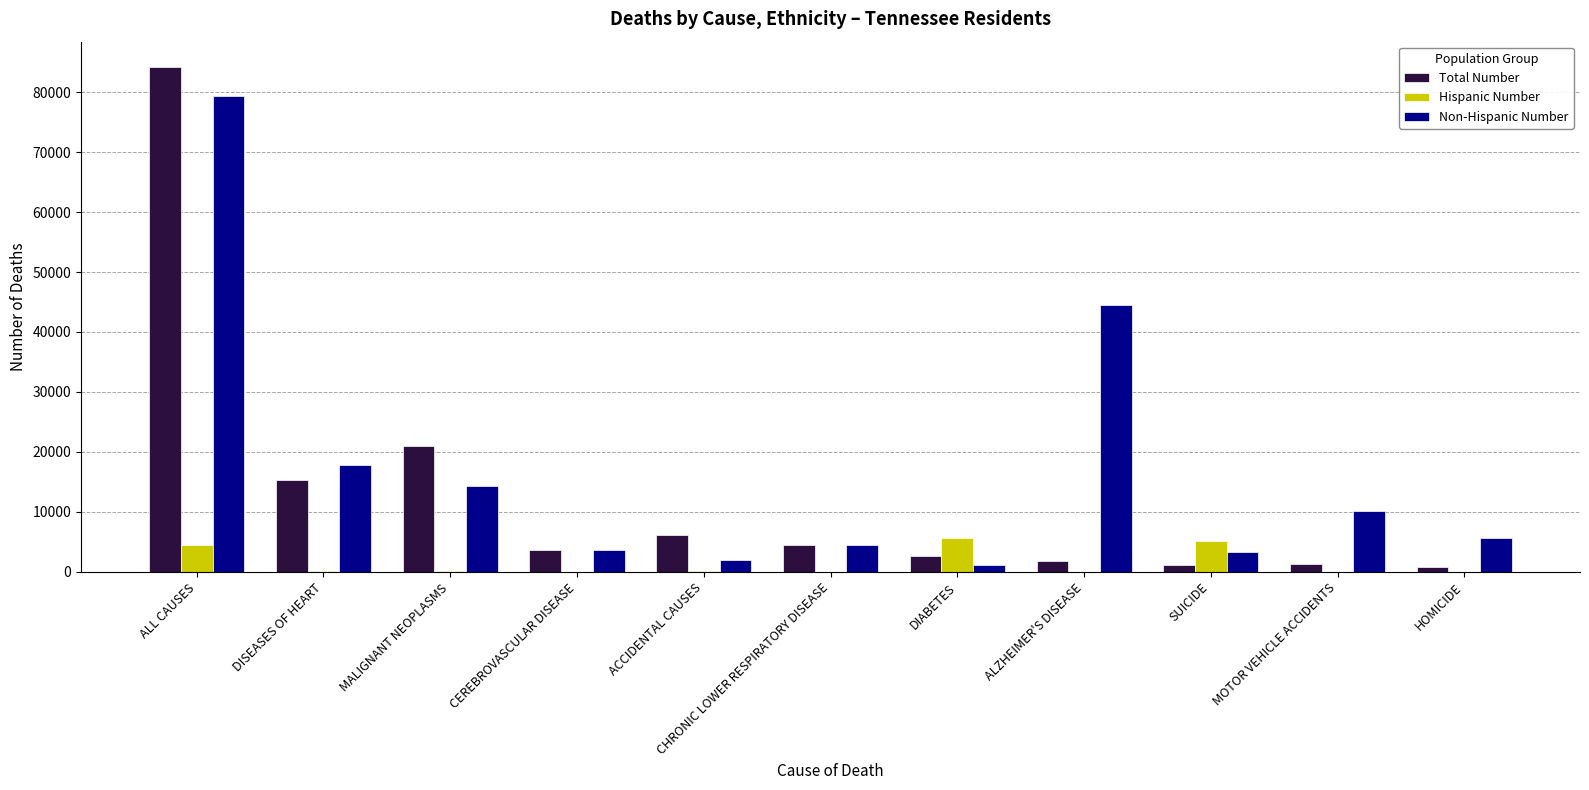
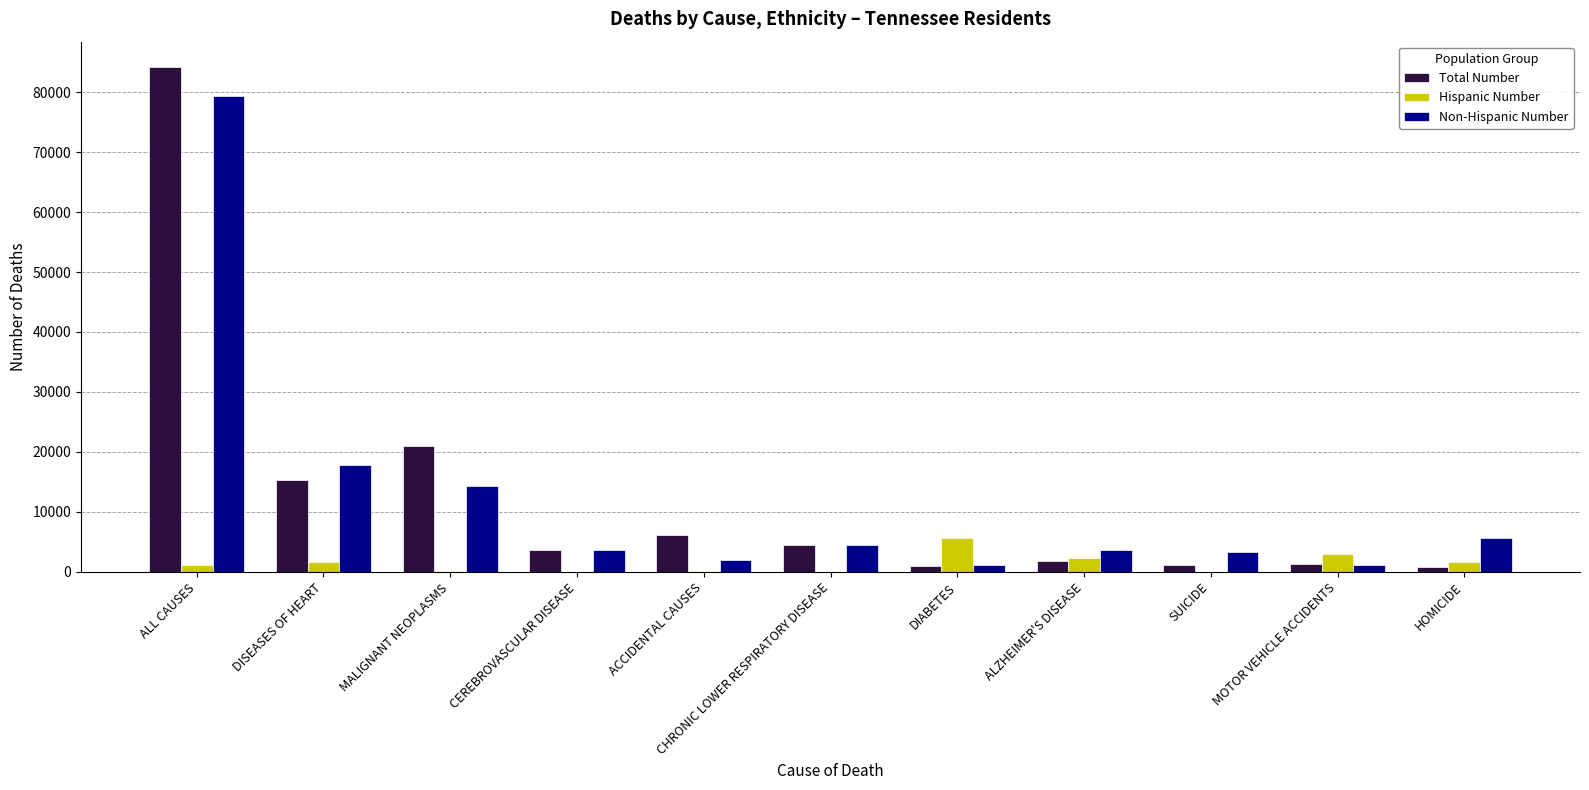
  {
    "Total Number": {
      "ALL CAUSES": 84000,
      "DISEASES OF HEART": 15000,
      "MALIGNANT NEOPLASMS": 21000,
      "CEREBROVASCULAR DISEASE": 4000,
      "ACCIDENTAL CAUSES": 6000,
      "CHRONIC LOWER RESPIRATORY DISEASE": 5000,
-     "DIABETES": 3000,
+     "DIABETES": 1000,
      "ALZHEIMER'S DISEASE": 2000,
      "SUICIDE": 1000,
      "MOTOR VEHICLE ACCIDENTS": 1000,
      "HOMICIDE": 1000
    },
    "Hispanic Number": {
-     "ALL CAUSES": 4000,
-     "DISEASES OF HEART": 0,
+     "ALL CAUSES": 1000,
+     "DISEASES OF HEART": 2000,
      "DIABETES": 6000,
-     "ALZHEIMER'S DISEASE": 0,
-     "SUICIDE": 5000,
-     "MOTOR VEHICLE ACCIDENTS": 0,
-     "HOMICIDE": 0
+     "ALZHEIMER'S DISEASE": 2000,
+     "SUICIDE": 0,
+     "MOTOR VEHICLE ACCIDENTS": 3000,
+     "HOMICIDE": 2000
    },
    "Non-Hispanic Number": {
      "ALL CAUSES": 79000,
      "DISEASES OF HEART": 18000,
      "MALIGNANT NEOPLASMS": 14000,
      "CEREBROVASCULAR DISEASE": 4000,
      "ACCIDENTAL CAUSES": 2000,
      "CHRONIC LOWER RESPIRATORY DISEASE": 4000,
      "DIABETES": 1000,
-     "ALZHEIMER'S DISEASE": 44000,
+     "ALZHEIMER'S DISEASE": 4000,
      "SUICIDE": 3000,
-     "MOTOR VEHICLE ACCIDENTS": 10000,
+     "MOTOR VEHICLE ACCIDENTS": 1000,
      "HOMICIDE": 6000
    }
  }
